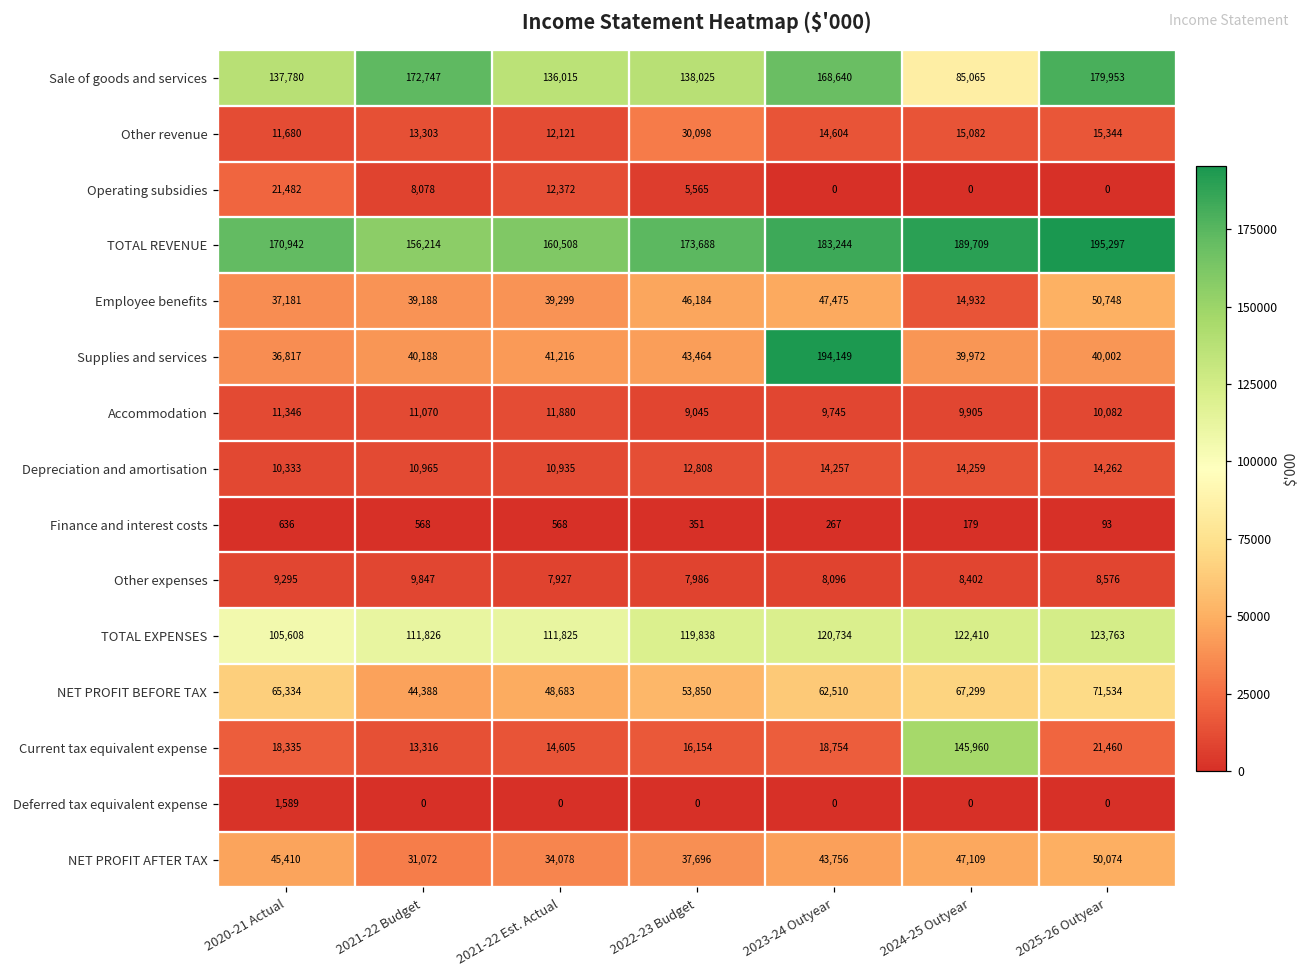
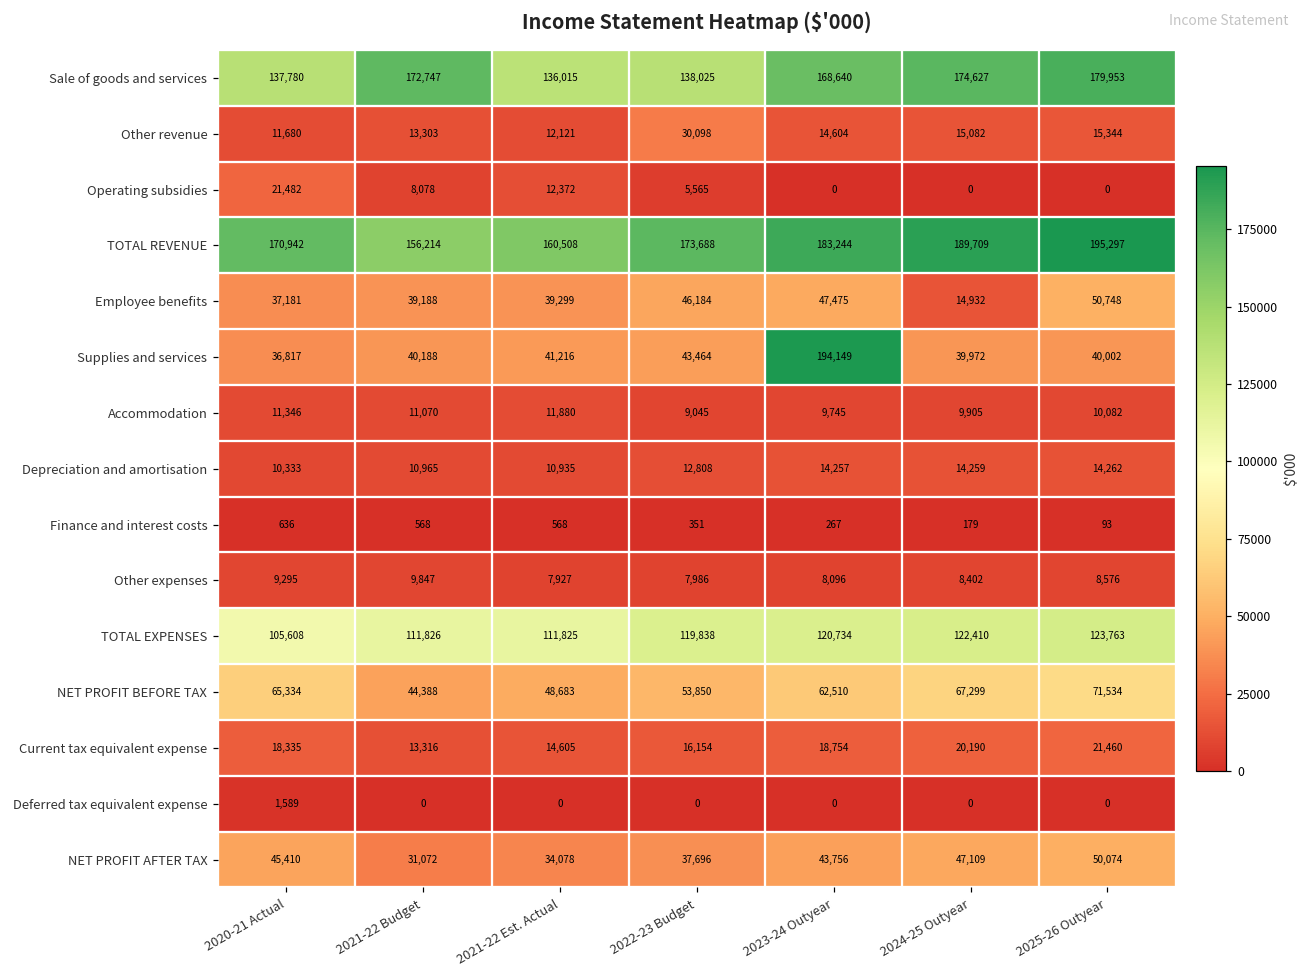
  {
    "Sale of goods and services": {
      "2020-21 Actual": "137,780",
      "2021-22 Budget": "172,747",
      "2021-22 Est. Actual": "136,015",
      "2022-23 Budget": "138,025",
      "2023-24 Outyear": "168,640",
-     "2024-25 Outyear": "85,065",
+     "2024-25 Outyear": "174,627",
      "2025-26 Outyear": "179,953"
    },
    "Other revenue": {
      "2020-21 Actual": "11,680",
      "2021-22 Budget": "13,303",
      "2021-22 Est. Actual": "12,121",
      "2022-23 Budget": "30,098",
      "2023-24 Outyear": "14,604",
      "2024-25 Outyear": "15,082",
      "2025-26 Outyear": "15,344"
    },
    "Operating subsidies": {
      "2020-21 Actual": "21,482",
      "2021-22 Budget": "8,078",
      "2021-22 Est. Actual": "12,372",
      "2022-23 Budget": "5,565",
      "2023-24 Outyear": "0",
      "2024-25 Outyear": "0",
      "2025-26 Outyear": "0"
    },
    "TOTAL REVENUE": {
      "2020-21 Actual": "170,942",
      "2021-22 Budget": "156,214",
      "2021-22 Est. Actual": "160,508",
      "2022-23 Budget": "173,688",
      "2023-24 Outyear": "183,244",
      "2024-25 Outyear": "189,709",
      "2025-26 Outyear": "195,297"
    },
    "Employee benefits": {
      "2020-21 Actual": "37,181",
      "2021-22 Budget": "39,188",
      "2021-22 Est. Actual": "39,299",
      "2022-23 Budget": "46,184",
      "2023-24 Outyear": "47,475",
      "2024-25 Outyear": "14,932",
      "2025-26 Outyear": "50,748"
    },
    "Supplies and services": {
      "2020-21 Actual": "36,817",
      "2021-22 Budget": "40,188",
      "2021-22 Est. Actual": "41,216",
      "2022-23 Budget": "43,464",
      "2023-24 Outyear": "194,149",
      "2024-25 Outyear": "39,972",
      "2025-26 Outyear": "40,002"
    },
    "Accommodation": {
      "2020-21 Actual": "11,346",
      "2021-22 Budget": "11,070",
      "2021-22 Est. Actual": "11,880",
      "2022-23 Budget": "9,045",
      "2023-24 Outyear": "9,745",
      "2024-25 Outyear": "9,905",
      "2025-26 Outyear": "10,082"
    },
    "Depreciation and amortisation": {
      "2020-21 Actual": "10,333",
      "2021-22 Budget": "10,965",
      "2021-22 Est. Actual": "10,935",
      "2022-23 Budget": "12,808",
      "2023-24 Outyear": "14,257",
      "2024-25 Outyear": "14,259",
      "2025-26 Outyear": "14,262"
    },
    "Finance and interest costs": {
      "2020-21 Actual": "636",
      "2021-22 Budget": "568",
      "2021-22 Est. Actual": "568",
      "2022-23 Budget": "351",
      "2023-24 Outyear": "267",
      "2024-25 Outyear": "179",
      "2025-26 Outyear": "93"
    },
    "Other expenses": {
      "2020-21 Actual": "9,295",
      "2021-22 Budget": "9,847",
      "2021-22 Est. Actual": "7,927",
      "2022-23 Budget": "7,986",
      "2023-24 Outyear": "8,096",
      "2024-25 Outyear": "8,402",
      "2025-26 Outyear": "8,576"
    },
    "TOTAL EXPENSES": {
      "2020-21 Actual": "105,608",
      "2021-22 Budget": "111,826",
      "2021-22 Est. Actual": "111,825",
      "2022-23 Budget": "119,838",
      "2023-24 Outyear": "120,734",
      "2024-25 Outyear": "122,410",
      "2025-26 Outyear": "123,763"
    },
    "NET PROFIT BEFORE TAX": {
      "2020-21 Actual": "65,334",
      "2021-22 Budget": "44,388",
      "2021-22 Est. Actual": "48,683",
      "2022-23 Budget": "53,850",
      "2023-24 Outyear": "62,510",
      "2024-25 Outyear": "67,299",
      "2025-26 Outyear": "71,534"
    },
    "Current tax equivalent expense": {
      "2020-21 Actual": "18,335",
      "2021-22 Budget": "13,316",
      "2021-22 Est. Actual": "14,605",
      "2022-23 Budget": "16,154",
      "2023-24 Outyear": "18,754",
-     "2024-25 Outyear": "145,960",
+     "2024-25 Outyear": "20,190",
      "2025-26 Outyear": "21,460"
    },
    "Deferred tax equivalent expense": {
      "2020-21 Actual": "1,589",
      "2021-22 Budget": "0",
      "2021-22 Est. Actual": "0",
      "2022-23 Budget": "0",
      "2023-24 Outyear": "0",
      "2024-25 Outyear": "0",
      "2025-26 Outyear": "0"
    },
    "NET PROFIT AFTER TAX": {
      "2020-21 Actual": "45,410",
      "2021-22 Budget": "31,072",
      "2021-22 Est. Actual": "34,078",
      "2022-23 Budget": "37,696",
      "2023-24 Outyear": "43,756",
      "2024-25 Outyear": "47,109",
      "2025-26 Outyear": "50,074"
    }
  }
